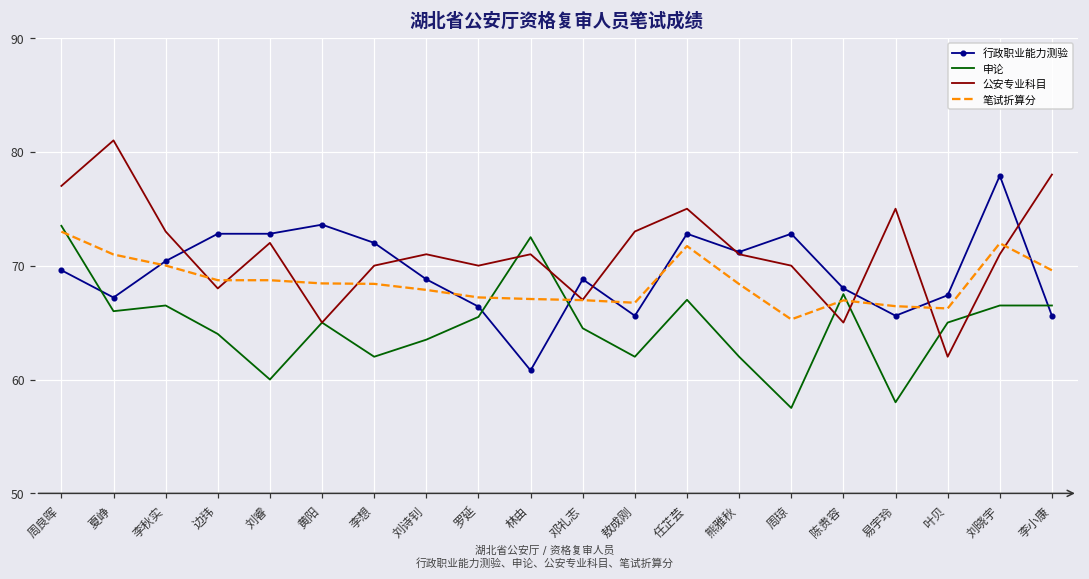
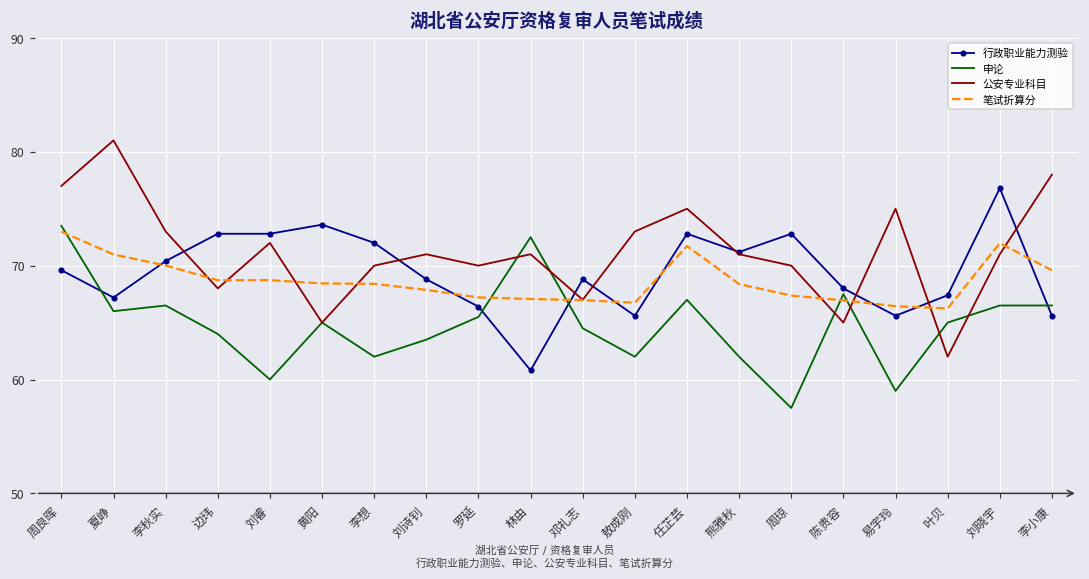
  {
    "行政职业能力测验": {
      "周良晖": 69.6,
      "夏峥": 67.2,
      "李秋实": 70.4,
      "边玮": 72.8,
      "刘睿": 72.8,
      "黄阳": 73.6,
      "李想": 72.0,
      "刘诗钊": 68.8,
      "罗延": 66.4,
      "林由": 60.8,
      "邓礼志": 68.8,
      "敖成刚": 65.6,
      "任芷芸": 72.8,
      "周琼": 72.8,
      "陈贵容": 68.0,
      "易宇玲": 65.6,
      "叶贝": 67.4,
-     "刘晓宇": 77.9,
+     "刘晓宇": 76.8,
      "李小康": 65.6
    },
    "申论": {
      "周良晖": 73.5,
      "夏峥": 66,
      "李秋实": 66.5,
      "边玮": 64,
      "刘睿": 60,
      "李想": 62,
      "刘诗钊": 63.5,
      "罗延": 65.5,
      "林由": 72.5,
      "邓礼志": 64.5,
      "敖成刚": 62,
      "任芷芸": 67,
      "熊雅秋": 62,
      "周琼": 57.5,
      "陈贵容": 67.5,
-     "易宇玲": 58,
+     "易宇玲": 59,
      "叶贝": 65,
      "刘晓宇": 66.5,
      "李小康": 66.5
    },
    "公安专业科目": {
      "周良晖": 77.0,
      "夏峥": 81.0,
      "李秋实": 73.0,
      "边玮": 68.0,
      "刘睿": 72.0,
      "李想": 70.0,
      "刘诗钊": 71.0,
      "罗延": 70.0,
      "林由": 71.0,
      "敖成刚": 73.0,
      "任芷芸": 75.0,
      "周琼": 70.0,
      "陈贵容": 65.0,
      "易宇玲": 75.0,
      "叶贝": 62.0,
      "刘晓宇": 71.0,
      "李小康": 78.0
    },
    "笔试折算分": {
      "周良晖": 73.0,
      "夏峥": 71.0,
      "李秋实": 70.0,
      "边玮": 68.7,
      "刘睿": 68.7,
      "黄阳": 68.4,
      "李想": 68.4,
      "刘诗钊": 67.9,
      "罗延": 67.2,
      "林由": 67.1,
      "敖成刚": 66.7,
      "任芷芸": 71.7,
      "熊雅秋": 68.4,
-     "周琼": 65.3,
+     "周琼": 67.4,
      "陈贵容": 67.0,
      "易宇玲": 66.4,
      "叶贝": 66.2,
      "刘晓宇": 72.0,
      "李小康": 69.6
    }
  }
